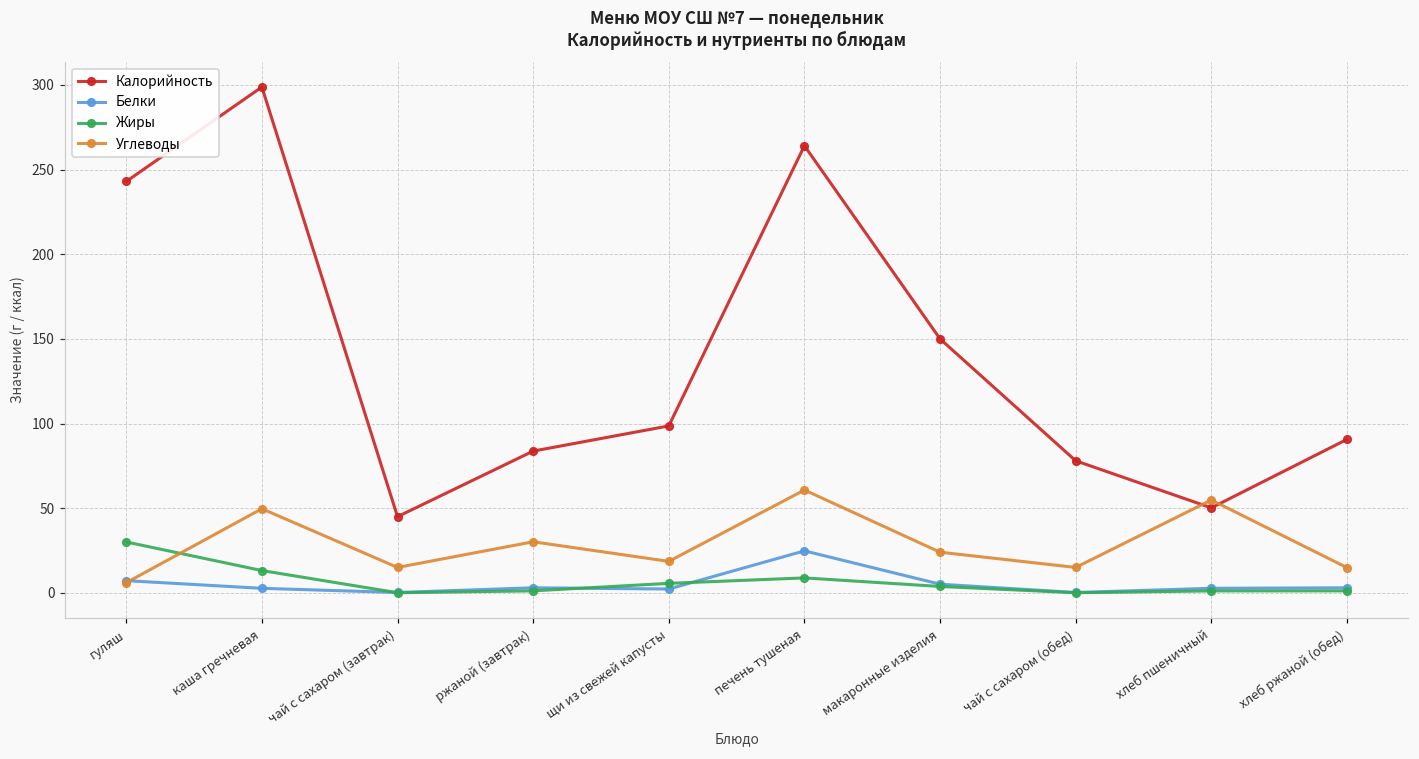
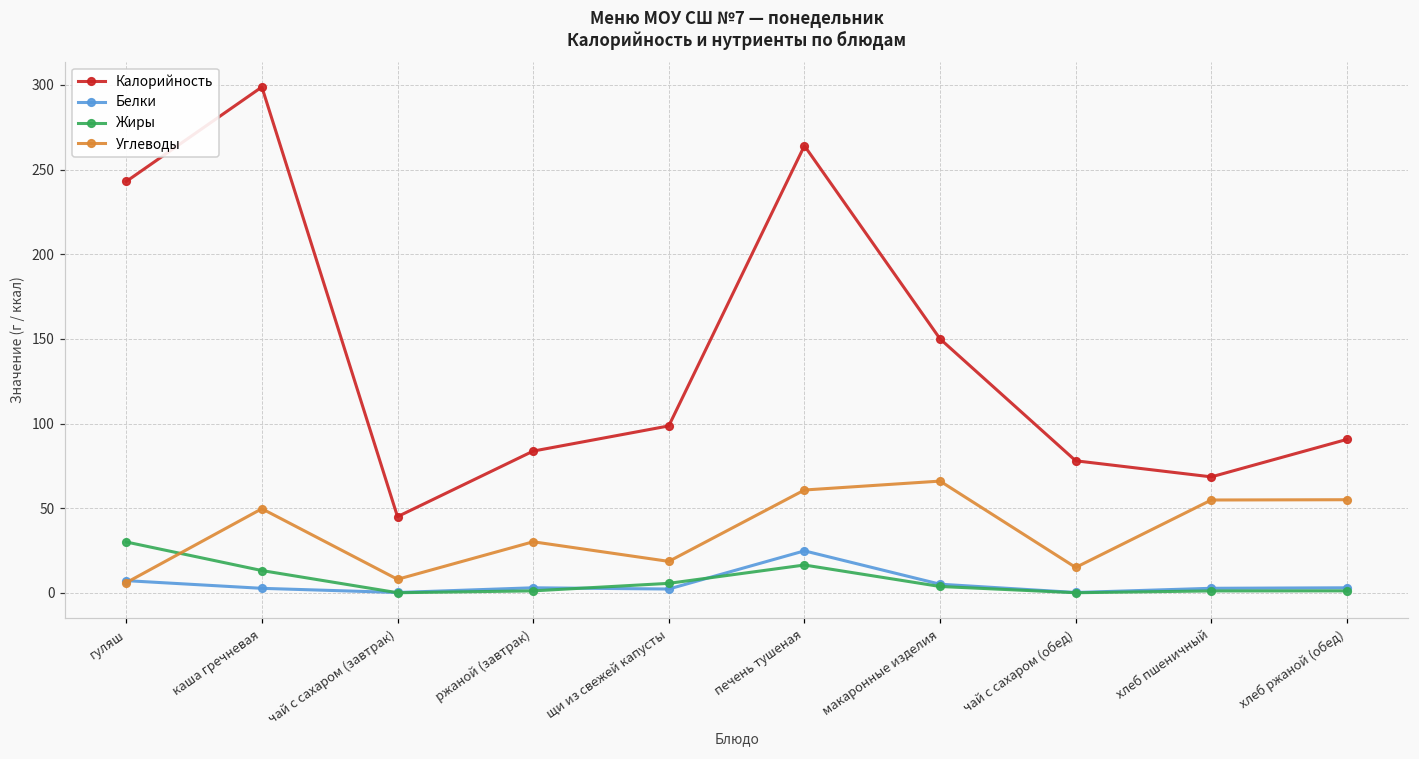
  {
    "Калорийность": {
      "гуляш": 243,
      "каша гречневая": 299,
      "чай с сахаром (завтрак)": 45,
      "ржаной (завтрак)": 84,
      "щи из свежей капусты": 99,
      "печень тушеная": 264,
      "макаронные изделия": 150,
      "чай с сахаром (обед)": 78,
-     "хлеб пшеничный": 50,
+     "хлеб пшеничный": 69,
      "хлеб ржаной (обед)": 91
    },
    "Белки": {
      "каша гречневая": 3,
      "ржаной (завтрак)": 3,
      "щи из свежей капусты": 2,
      "печень тушеная": 25,
      "хлеб ржаной (обед)": 3
    },
    "Жиры": {
      "гуляш": 30,
      "каша гречневая": 13,
      "ржаной (завтрак)": 1,
      "щи из свежей капусты": 6,
-     "печень тушеная": 9,
+     "печень тушеная": 16,
      "хлеб ржаной (обед)": 1
    },
    "Углеводы": {
      "каша гречневая": 50,
-     "чай с сахаром (завтрак)": 15,
+     "чай с сахаром (завтрак)": 8,
      "ржаной (завтрак)": 30,
      "щи из свежей капусты": 19,
      "печень тушеная": 61,
-     "макаронные изделия": 24,
+     "макаронные изделия": 66,
      "чай с сахаром (обед)": 15,
      "хлеб пшеничный": 55,
-     "хлеб ржаной (обед)": 15
+     "хлеб ржаной (обед)": 55
    }
  }
